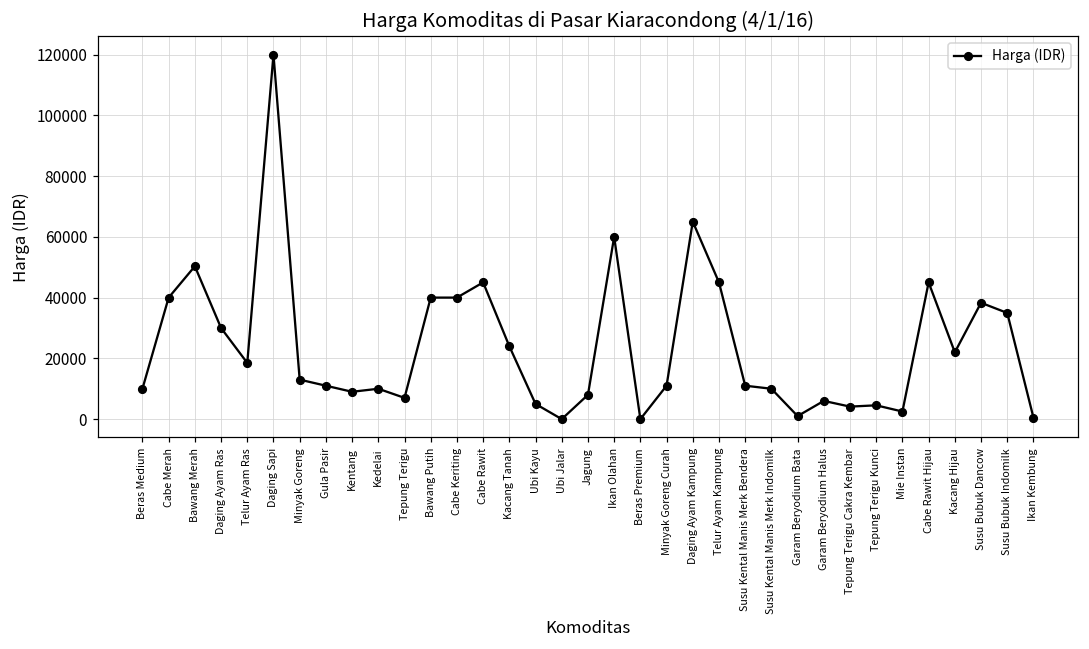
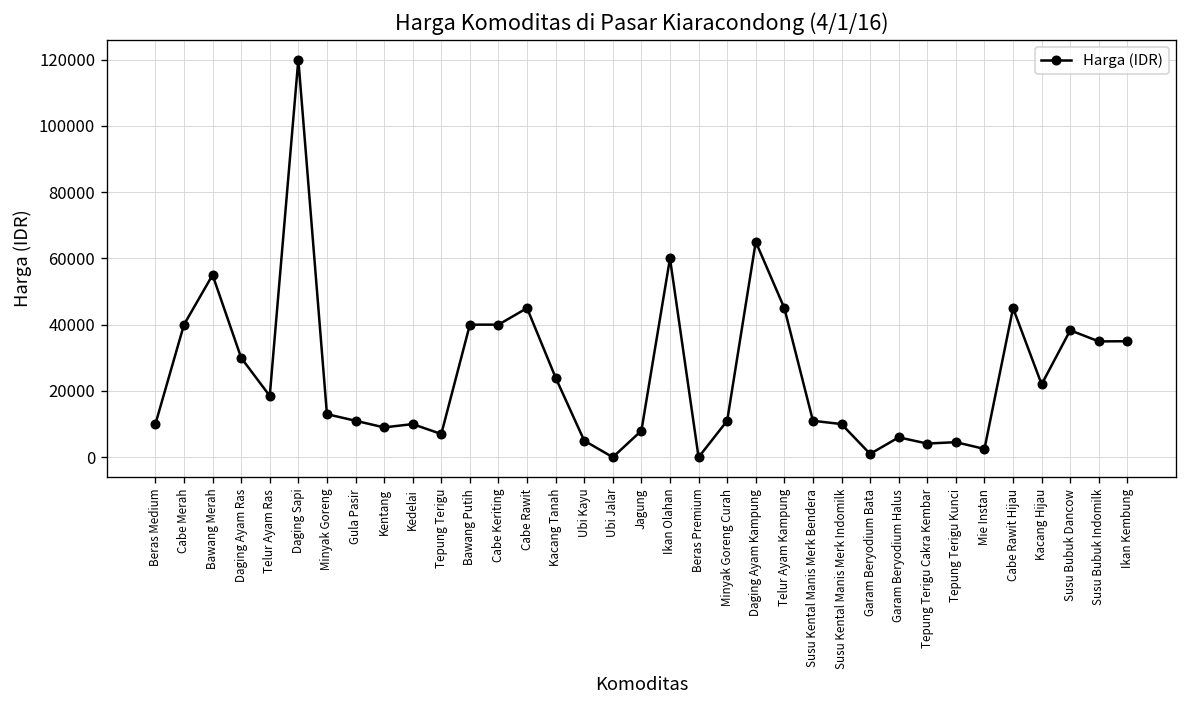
  {
    "Beras Medium": 10000,
    "Cabe Merah": 40000,
-   "Bawang Merah": 50000,
+   "Bawang Merah": 55000,
    "Daging Ayam Ras": 30000,
    "Telur Ayam Ras": 19000,
    "Daging Sapi": 120000,
    "Minyak Goreng": 13000,
    "Gula Pasir": 11000,
    "Kentang": 9000,
    "Kedelai": 10000,
    "Tepung Terigu": 7000,
    "Bawang Putih": 40000,
    "Cabe Keriting": 40000,
    "Cabe Rawit": 45000,
    "Kacang Tanah": 24000,
    "Ubi Kayu": 5000,
    "Ubi Jalar": 0,
    "Jagung": 8000,
    "Ikan Olahan": 60000,
    "Beras Premium": 0,
    "Minyak Goreng Curah": 11000,
    "Daging Ayam Kampung": 65000,
    "Telur Ayam Kampung": 45000,
    "Susu Kental Manis Merk Bendera": 11000,
    "Susu Kental Manis Merk Indomilk": 10000,
    "Garam Beryodium Bata": 1000,
    "Garam Beryodium Halus": 6000,
    "Tepung Terigu Cakra Kembar": 4000,
    "Tepung Terigu Kunci": 5000,
    "Mie Instan": 3000,
    "Cabe Rawit Hijau": 45000,
    "Kacang Hijau": 22000,
    "Susu Bubuk Dancow": 38000,
    "Susu Bubuk Indomilk": 35000,
-   "Ikan Kembung": 0
+   "Ikan Kembung": 35000
  }
